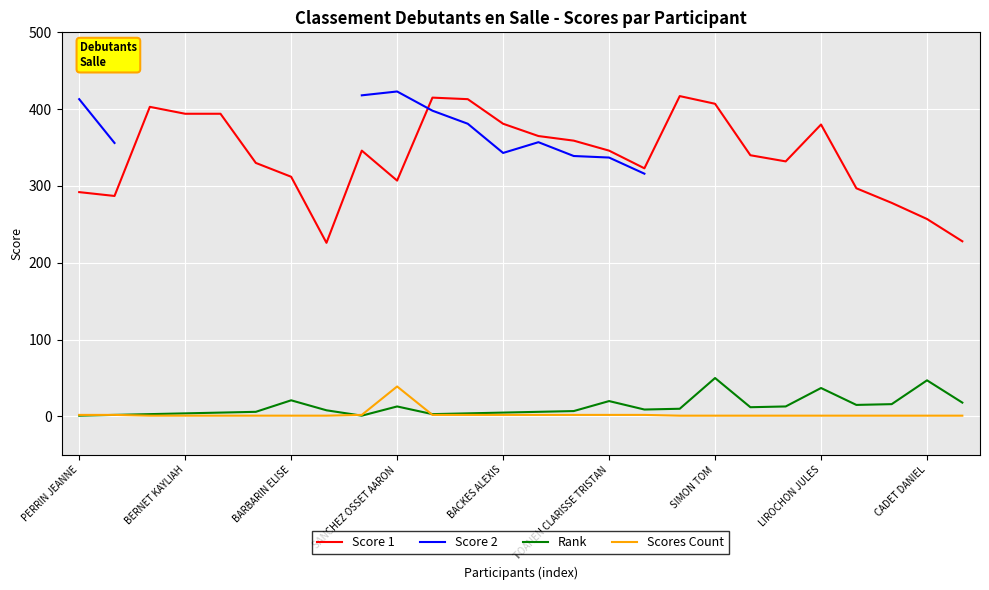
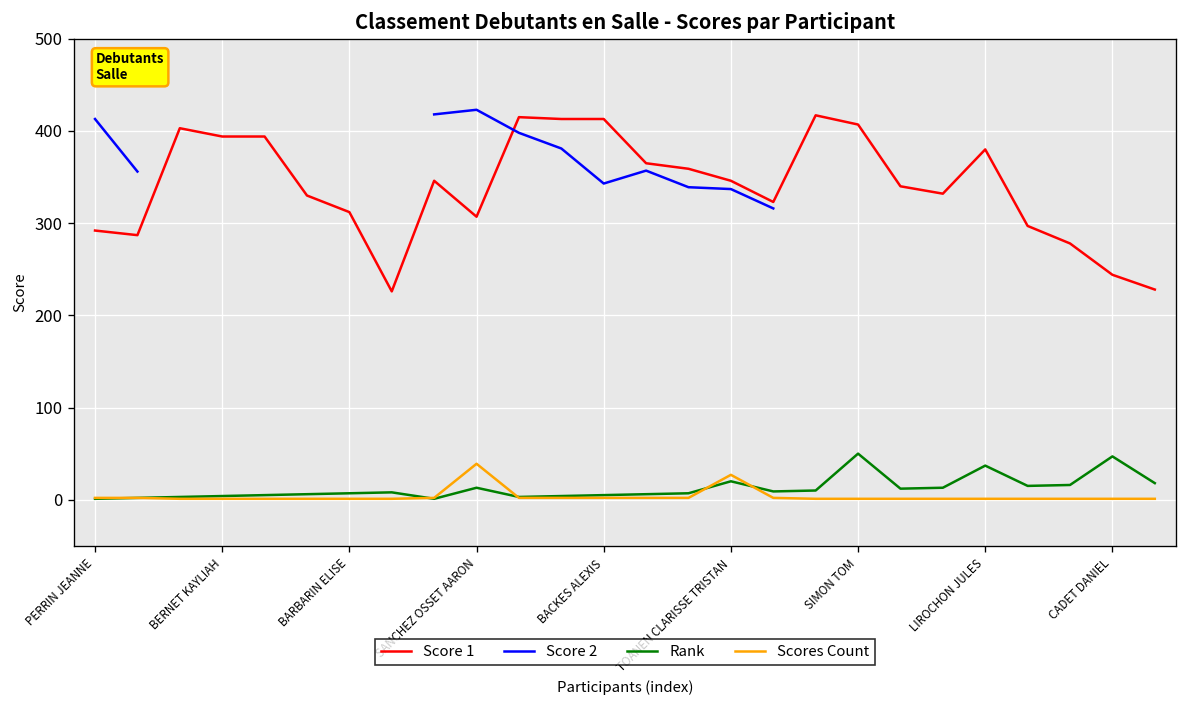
  {
    "Score 1": {
      "PERRIN JEANNE": 290,
      "BERNET KAYLIAH": 390,
      "BARBARIN ELISE": 310,
      "SANCHEZ OSSET AARON": 310,
-     "BACKES ALEXIS": 380,
+     "BACKES ALEXIS": 410,
      "TOANEN CLARISSE TRISTAN": 350,
      "SIMON TOM": 410,
      "LIROCHON JULES": 380,
-     "CADET DANIEL": 260
+     "CADET DANIEL": 240
    },
    "Score 2": {
      "PERRIN JEANNE": 410,
      "SANCHEZ OSSET AARON": 420,
      "BACKES ALEXIS": 340,
      "TOANEN CLARISSE TRISTAN": 340
    },
    "Rank": {
-     "BARBARIN ELISE": 20,
+     "BARBARIN ELISE": 10,
      "SANCHEZ OSSET AARON": 10,
      "TOANEN CLARISSE TRISTAN": 20,
      "SIMON TOM": 50,
      "LIROCHON JULES": 40,
      "CADET DANIEL": 50
    },
    "Scores Count": {
      "BARBARIN ELISE": 0,
      "SANCHEZ OSSET AARON": 40,
-     "TOANEN CLARISSE TRISTAN": 0,
+     "TOANEN CLARISSE TRISTAN": 30,
      "SIMON TOM": 0,
      "LIROCHON JULES": 0,
      "CADET DANIEL": 0
    }
  }
